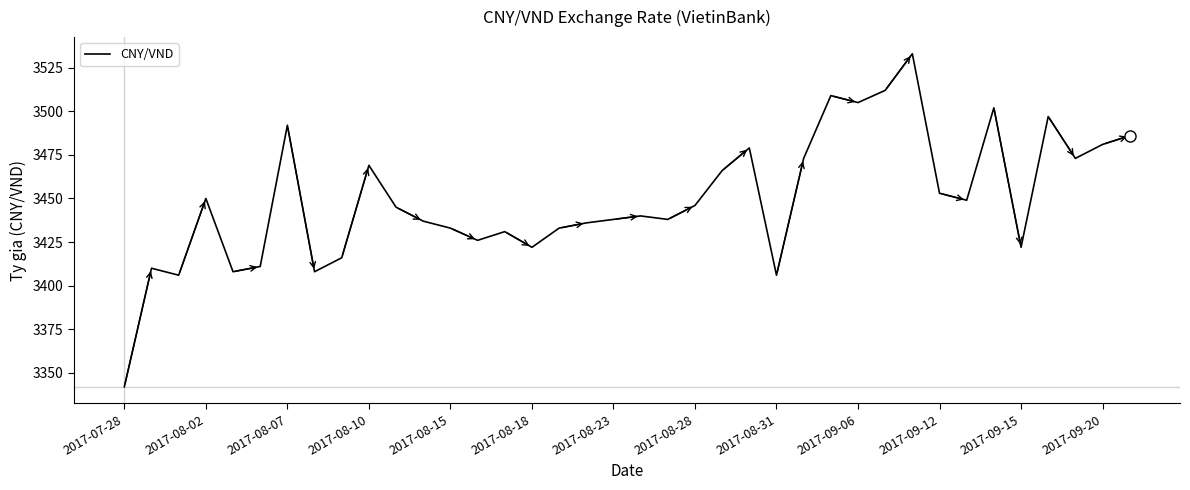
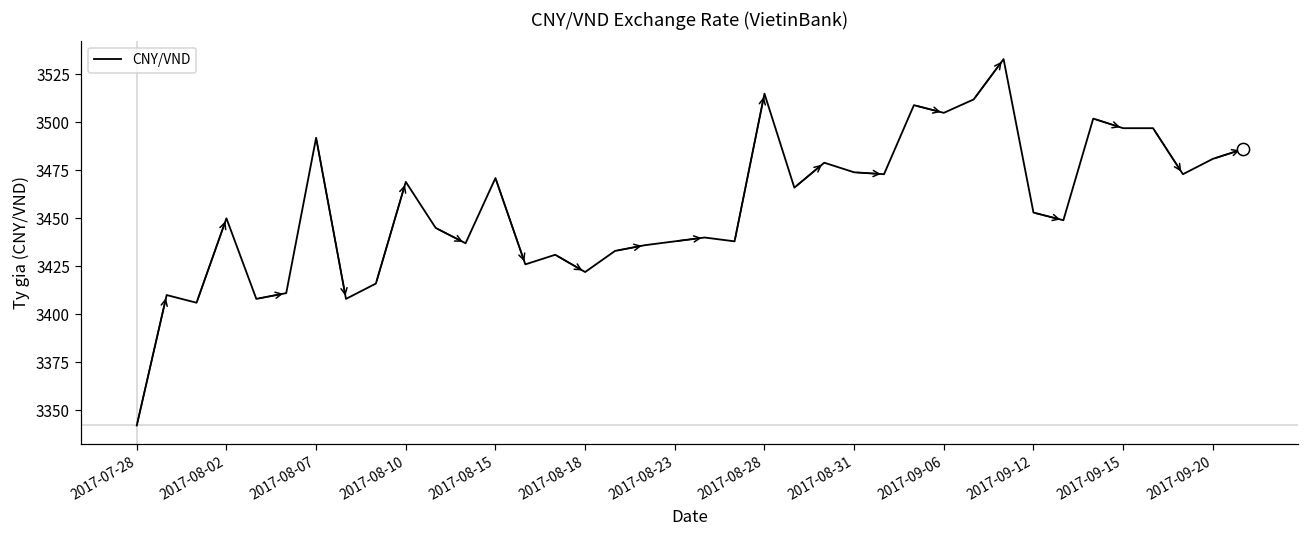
  {
    "CNY/VND": {
      "2017-07-28": 3342,
      "2017-08-02": 3450,
      "2017-08-07": 3492,
      "2017-08-10": 3469,
-     "2017-08-15": 3433,
+     "2017-08-15": 3471,
      "2017-08-18": 3422,
      "2017-08-23": 3438,
-     "2017-08-28": 3446,
-     "2017-08-31": 3406,
+     "2017-08-28": 3515,
+     "2017-08-31": 3474,
      "2017-09-06": 3505,
      "2017-09-12": 3453,
-     "2017-09-15": 3422,
+     "2017-09-15": 3497,
      "2017-09-20": 3481
    }
  }
